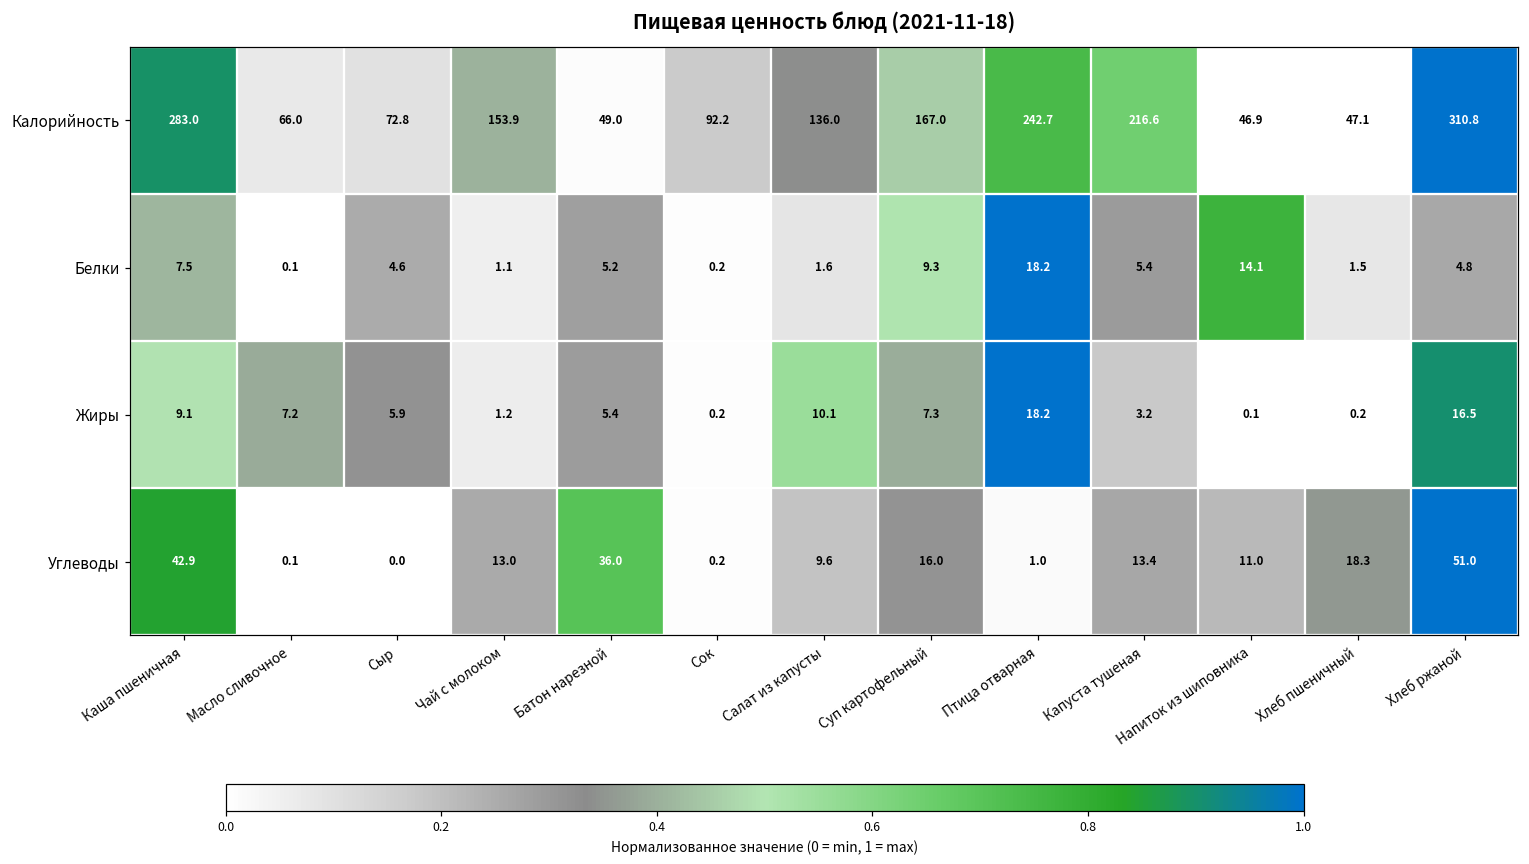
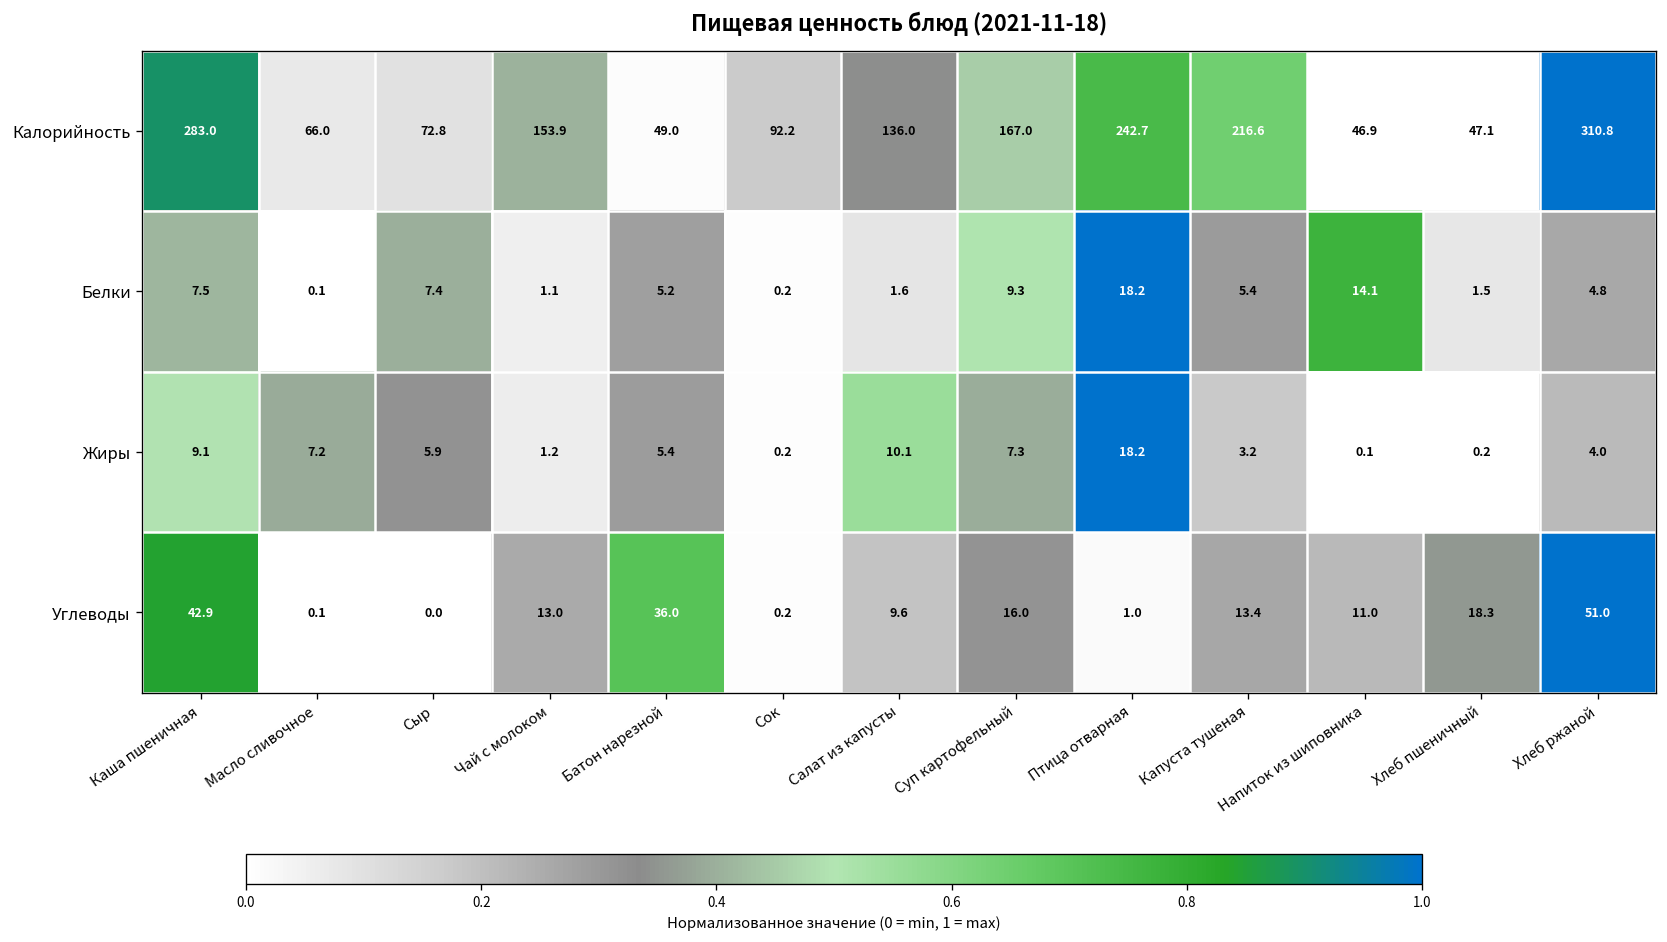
  {
    "Калорийность": {
      "Каша пшеничная": 283.0,
      "Масло сливочное": 66.0,
      "Сыр": 72.8,
      "Чай с молоком": 153.9,
      "Батон нарезной": 49.0,
      "Сок": 92.2,
      "Салат из капусты": 136.0,
      "Суп картофельный": 167.0,
      "Птица отварная": 242.7,
      "Капуста тушеная": 216.6,
      "Напиток из шиповника": 46.9,
      "Хлеб пшеничный": 47.1,
      "Хлеб ржаной": 310.8
    },
    "Белки": {
      "Каша пшеничная": 7.5,
      "Масло сливочное": 0.1,
-     "Сыр": 4.6,
+     "Сыр": 7.4,
      "Чай с молоком": 1.1,
      "Батон нарезной": 5.2,
      "Сок": 0.2,
      "Салат из капусты": 1.6,
      "Суп картофельный": 9.3,
      "Птица отварная": 18.2,
      "Капуста тушеная": 5.4,
      "Напиток из шиповника": 14.1,
      "Хлеб пшеничный": 1.5,
      "Хлеб ржаной": 4.8
    },
    "Жиры": {
      "Каша пшеничная": 9.1,
      "Масло сливочное": 7.2,
      "Сыр": 5.9,
      "Чай с молоком": 1.2,
      "Батон нарезной": 5.4,
      "Сок": 0.2,
      "Салат из капусты": 10.1,
      "Суп картофельный": 7.3,
      "Птица отварная": 18.2,
      "Капуста тушеная": 3.2,
      "Напиток из шиповника": 0.1,
      "Хлеб пшеничный": 0.2,
-     "Хлеб ржаной": 16.5
+     "Хлеб ржаной": 4.0
    },
    "Углеводы": {
      "Каша пшеничная": 42.9,
      "Масло сливочное": 0.1,
      "Сыр": 0.0,
      "Чай с молоком": 13.0,
      "Батон нарезной": 36.0,
      "Сок": 0.2,
      "Салат из капусты": 9.6,
      "Суп картофельный": 16.0,
      "Птица отварная": 1.0,
      "Капуста тушеная": 13.4,
      "Напиток из шиповника": 11.0,
      "Хлеб пшеничный": 18.3,
      "Хлеб ржаной": 51.0
    }
  }
